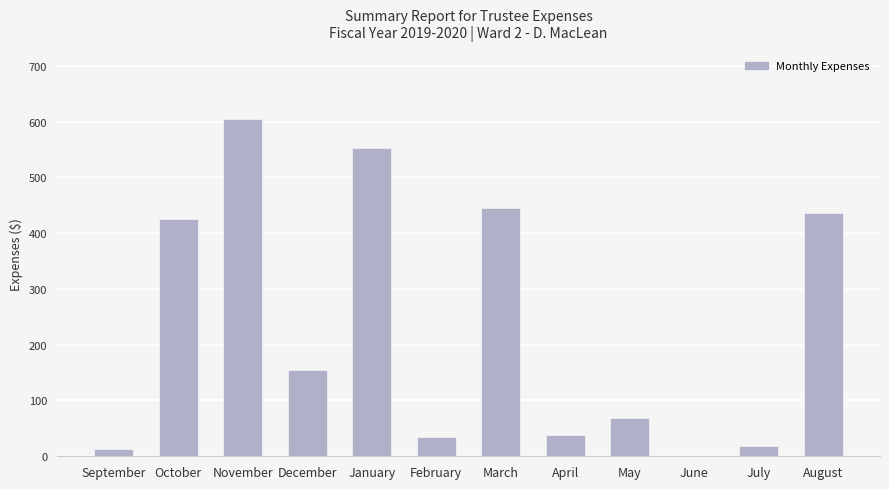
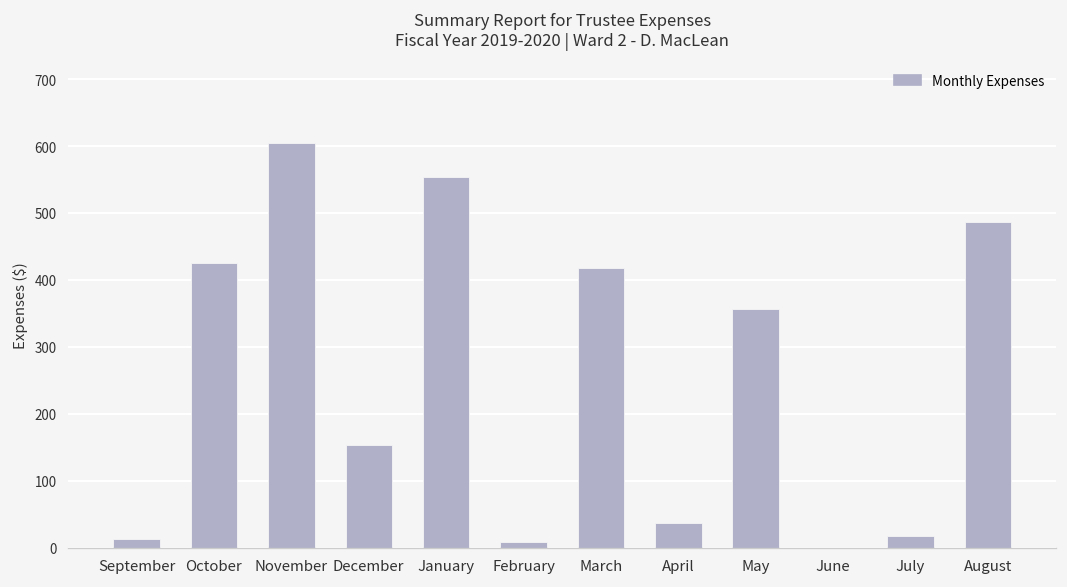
  {
    "September": 10,
    "October": 430,
    "November": 600,
    "December": 150,
    "January": 550,
-   "February": 30,
-   "March": 450,
+   "February": 10,
+   "March": 420,
    "April": 40,
-   "May": 70,
+   "May": 360,
    "June": 0,
    "July": 20,
-   "August": 440
+   "August": 490
  }
